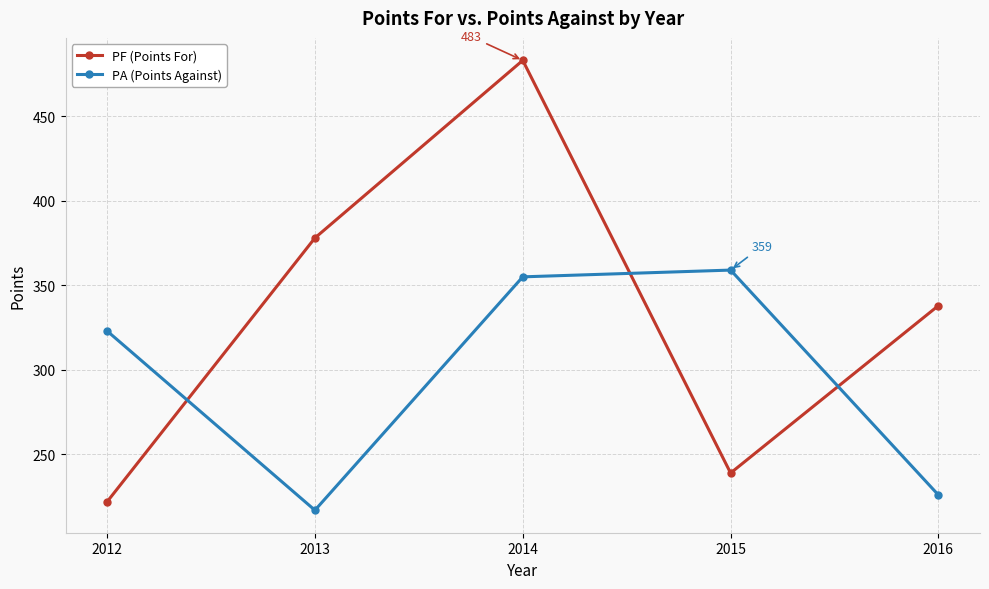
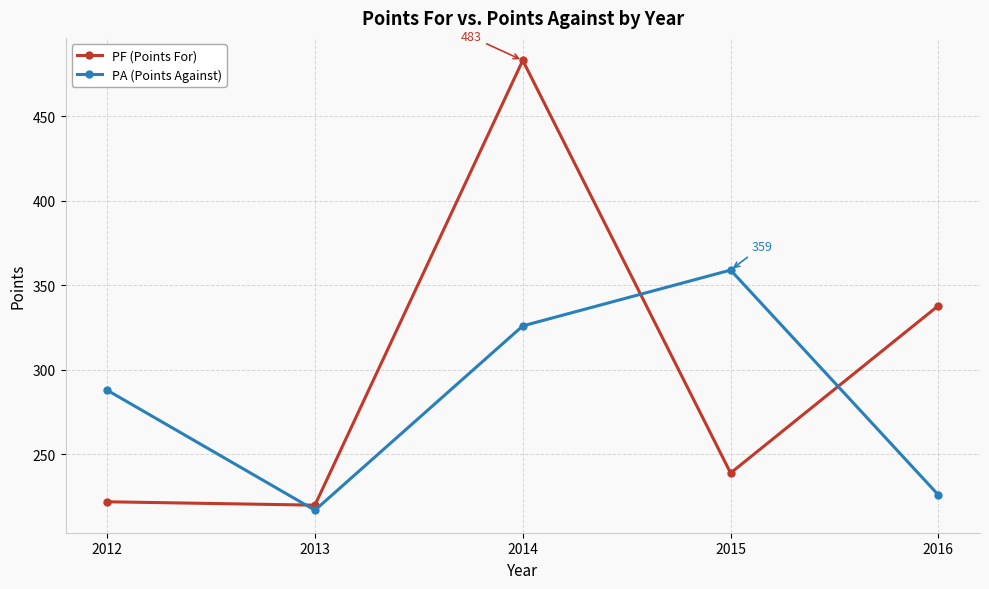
  {
    "PF (Points For)": {
      "2012": 222,
-     "2013": 378,
+     "2013": 220,
      "2015": 239,
      "2016": 338
    },
    "PA (Points Against)": {
-     "2012": 323,
+     "2012": 288,
      "2013": 217,
-     "2014": 355,
+     "2014": 326,
      "2016": 226
    }
  }
